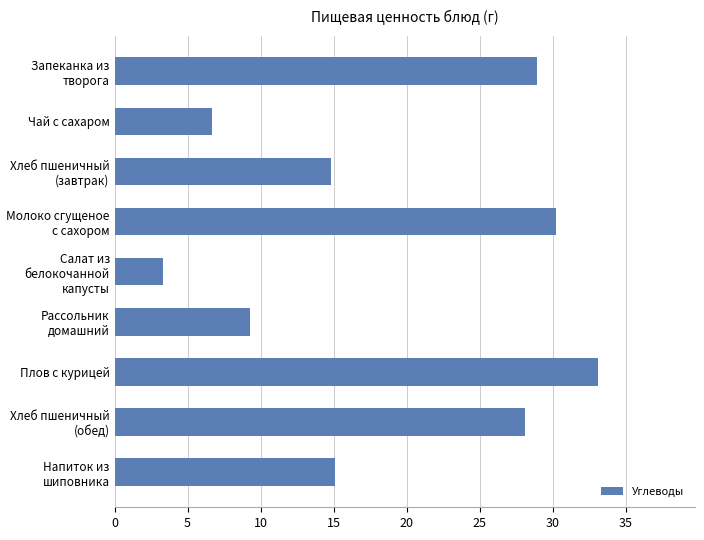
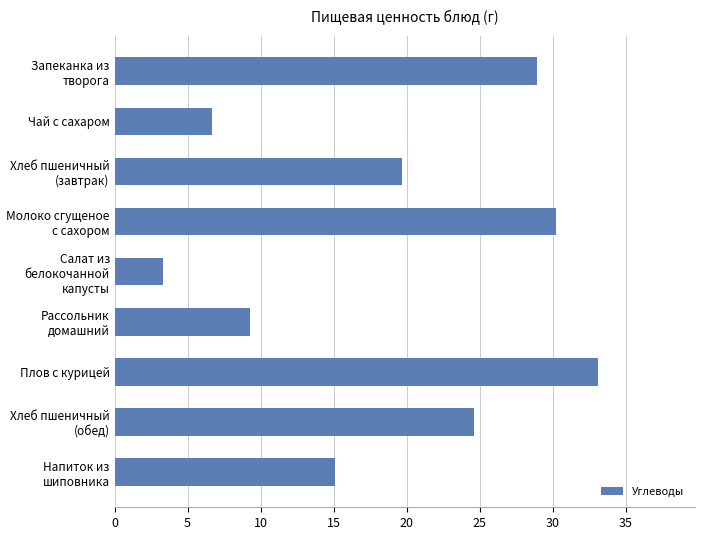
  {
    "Запеканка из творога": 28.9,
    "Чай с сахаром": 6.7,
-   "Хлеб пшеничный (завтрак)": 14.8,
+   "Хлеб пшеничный (завтрак)": 19.7,
    "Молоко сгущеное с сахором": 30.2,
    "Салат из белокочанной капусты": 3.3,
    "Рассольник домашний": 9.3,
    "Плов с курицей": 33.1,
-   "Хлеб пшеничный (обед)": 28.1,
+   "Хлеб пшеничный (обед)": 24.6,
    "Напиток из шиповника": 15.1
  }
